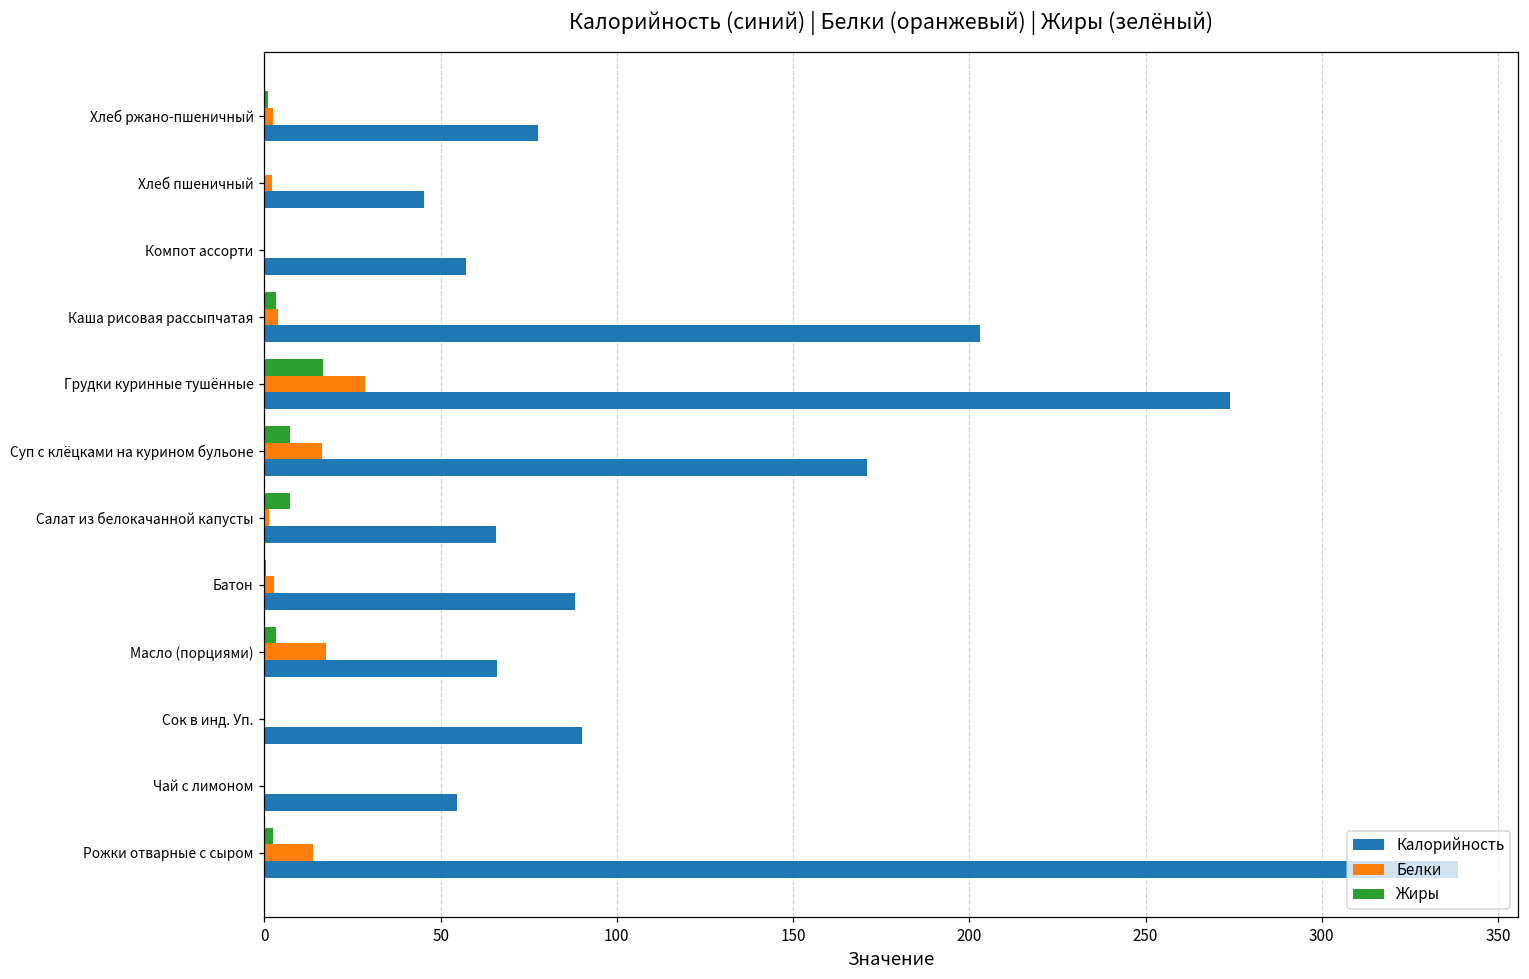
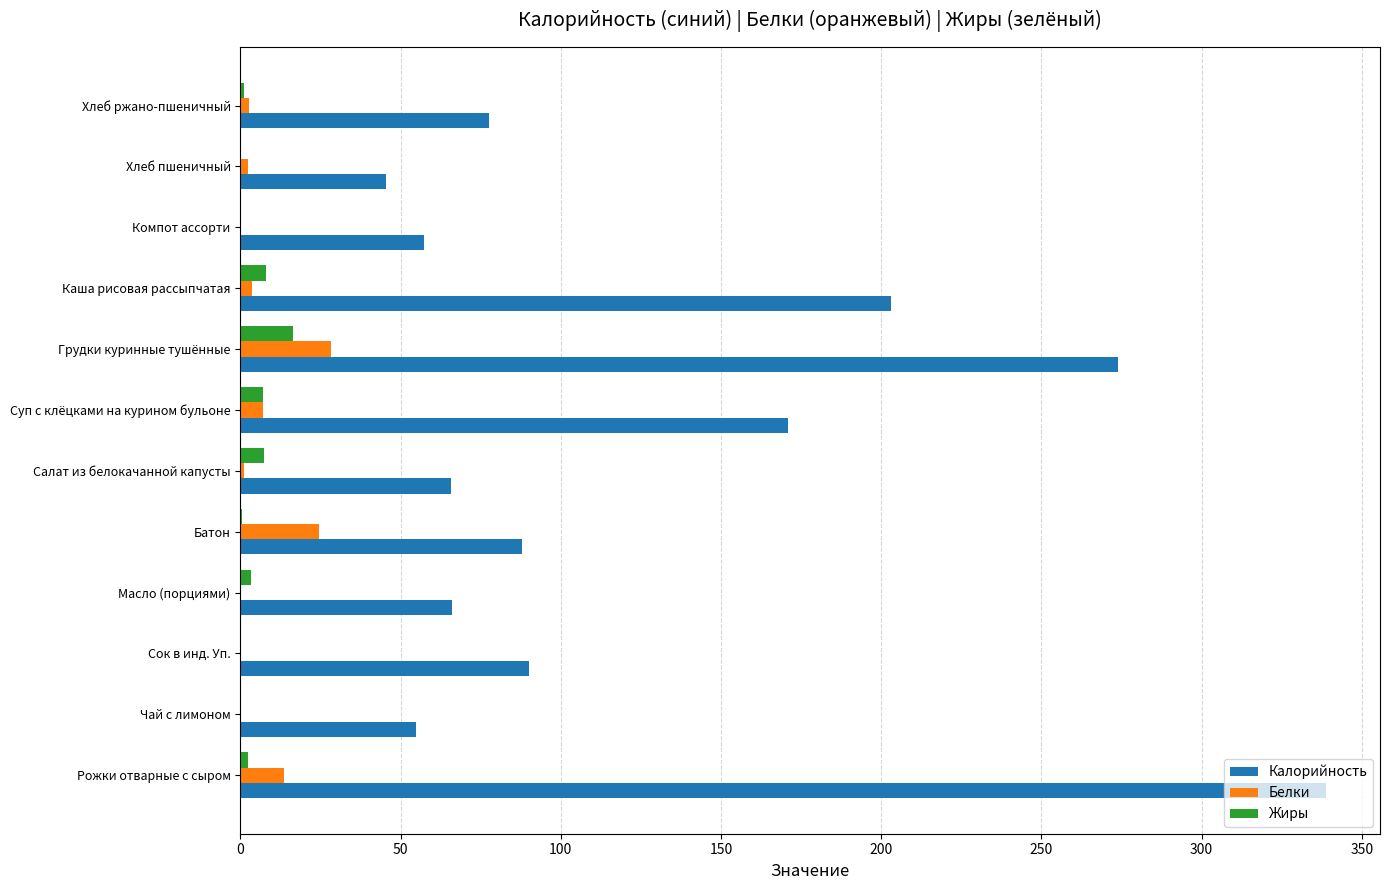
  {
    "Калорийность": {
      "Хлеб ржано-пшеничный": 78,
      "Хлеб пшеничный": 45,
      "Компот ассорти": 57,
      "Каша рисовая рассыпчатая": 203,
      "Грудки куринные тушённые": 274,
      "Суп с клёцками на курином бульоне": 171,
      "Салат из белокачанной капусты": 66,
      "Батон": 88,
      "Масло (порциями)": 66,
      "Сок в инд. Уп.": 90,
      "Чай с лимоном": 55
    },
    "Белки": {
      "Хлеб ржано-пшеничный": 3,
      "Хлеб пшеничный": 2,
      "Каша рисовая рассыпчатая": 4,
      "Грудки куринные тушённые": 28,
-     "Суп с клёцками на курином бульоне": 16,
+     "Суп с клёцками на курином бульоне": 7,
      "Салат из белокачанной капусты": 1,
-     "Батон": 3,
-     "Масло (порциями)": 18,
+     "Батон": 25,
+     "Масло (порциями)": 0,
      "Сок в инд. Уп.": 0,
      "Рожки отварные с сыром": 14
    },
    "Жиры": {
      "Хлеб ржано-пшеничный": 1,
-     "Каша рисовая рассыпчатая": 3,
+     "Каша рисовая рассыпчатая": 8,
      "Грудки куринные тушённые": 17,
      "Суп с клёцками на курином бульоне": 7,
      "Салат из белокачанной капусты": 7,
      "Масло (порциями)": 3,
      "Сок в инд. Уп.": 0,
      "Рожки отварные с сыром": 2
    }
  }
